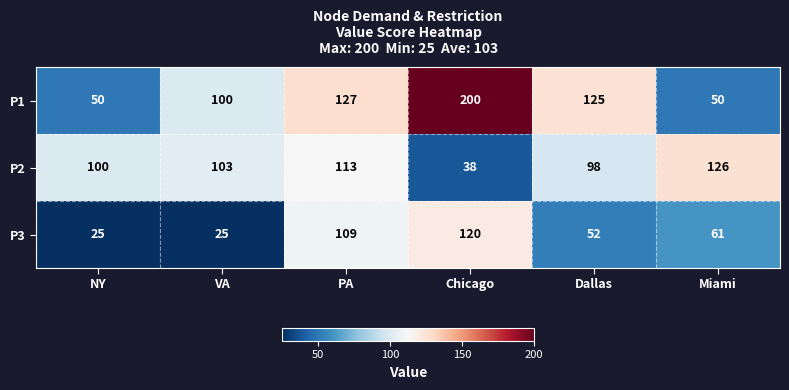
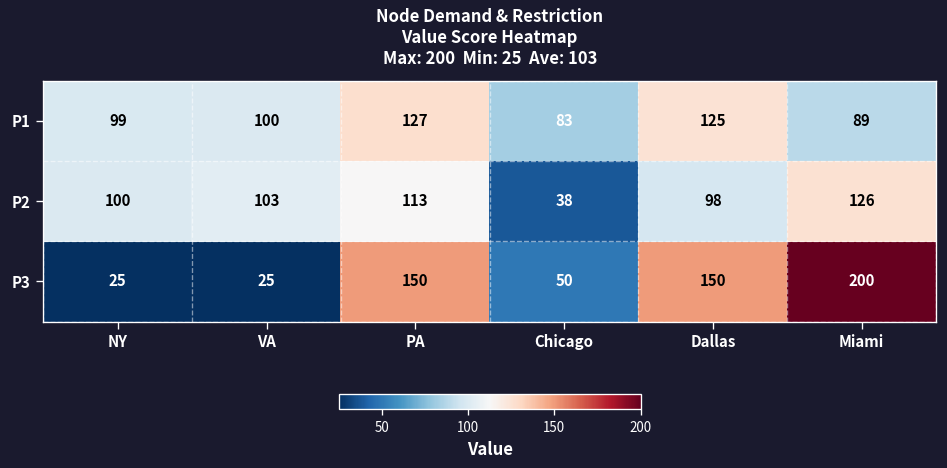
  {
    "P1": {
-     "NY": 50,
+     "NY": 99,
      "VA": 100,
      "PA": 127,
-     "Chicago": 200,
+     "Chicago": 83,
      "Dallas": 125,
-     "Miami": 50
+     "Miami": 89
    },
    "P2": {
      "NY": 100,
      "VA": 103,
      "PA": 113,
      "Chicago": 38,
      "Dallas": 98,
      "Miami": 126
    },
    "P3": {
      "NY": 25,
      "VA": 25,
-     "PA": 109,
-     "Chicago": 120,
-     "Dallas": 52,
-     "Miami": 61
+     "PA": 150,
+     "Chicago": 50,
+     "Dallas": 150,
+     "Miami": 200
    }
  }
